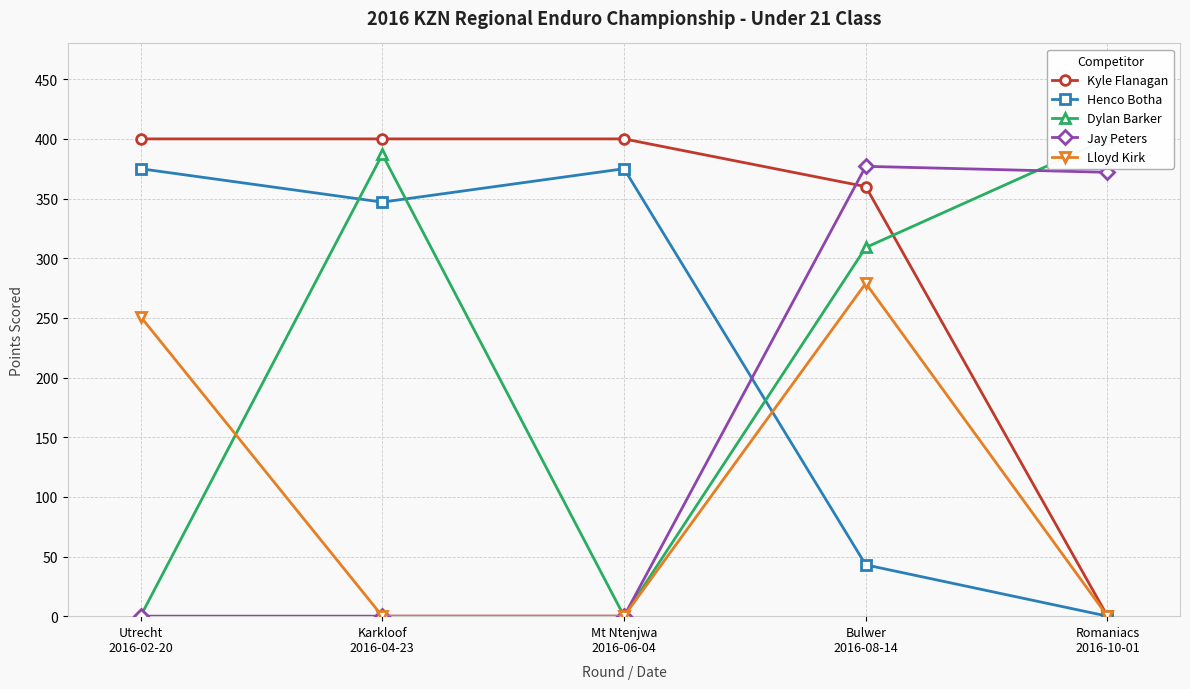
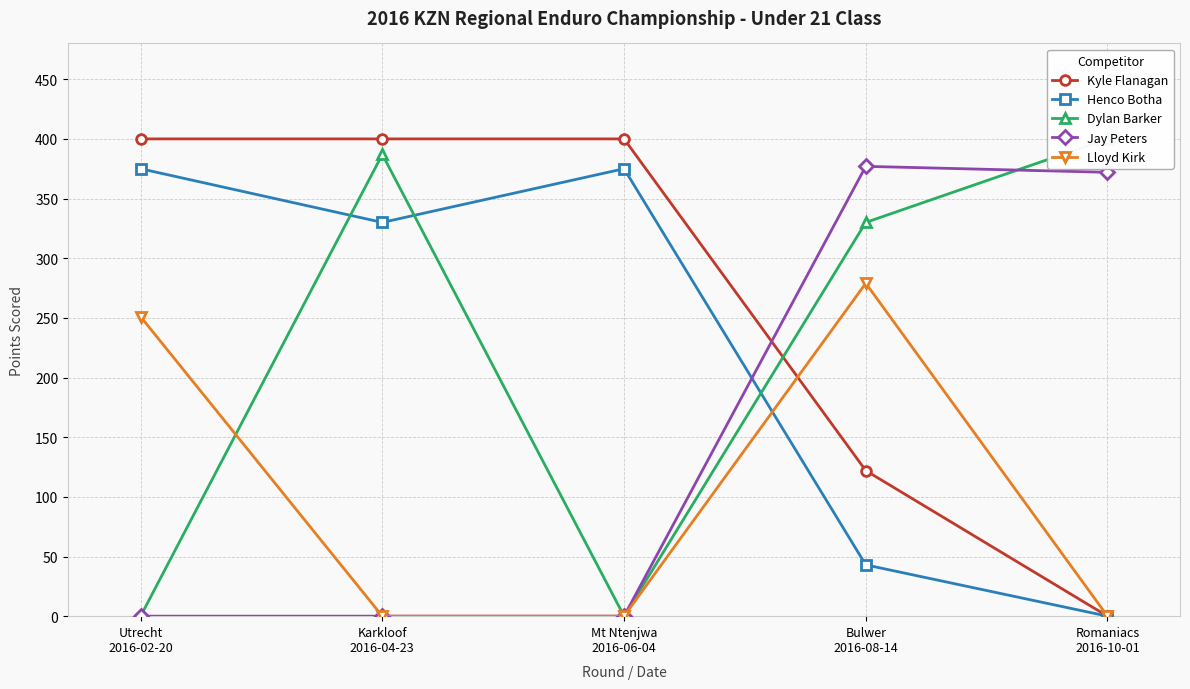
  {
    "Kyle Flanagan": {
      "Utrecht 2016-02-20": 400,
      "Karkloof 2016-04-23": 400,
      "Mt Ntenjwa 2016-06-04": 400,
-     "Bulwer 2016-08-14": 360
+     "Bulwer 2016-08-14": 122
    },
    "Henco Botha": {
      "Utrecht 2016-02-20": 375,
-     "Karkloof 2016-04-23": 347,
+     "Karkloof 2016-04-23": 330,
      "Mt Ntenjwa 2016-06-04": 375,
      "Bulwer 2016-08-14": 43
    },
    "Dylan Barker": {
      "Karkloof 2016-04-23": 387,
-     "Bulwer 2016-08-14": 309
+     "Bulwer 2016-08-14": 330
    },
    "Jay Peters": {
      "Bulwer 2016-08-14": 377,
      "Romaniacs 2016-10-01": 372
    },
    "Lloyd Kirk": {
      "Utrecht 2016-02-20": 251,
      "Bulwer 2016-08-14": 279
    }
  }
